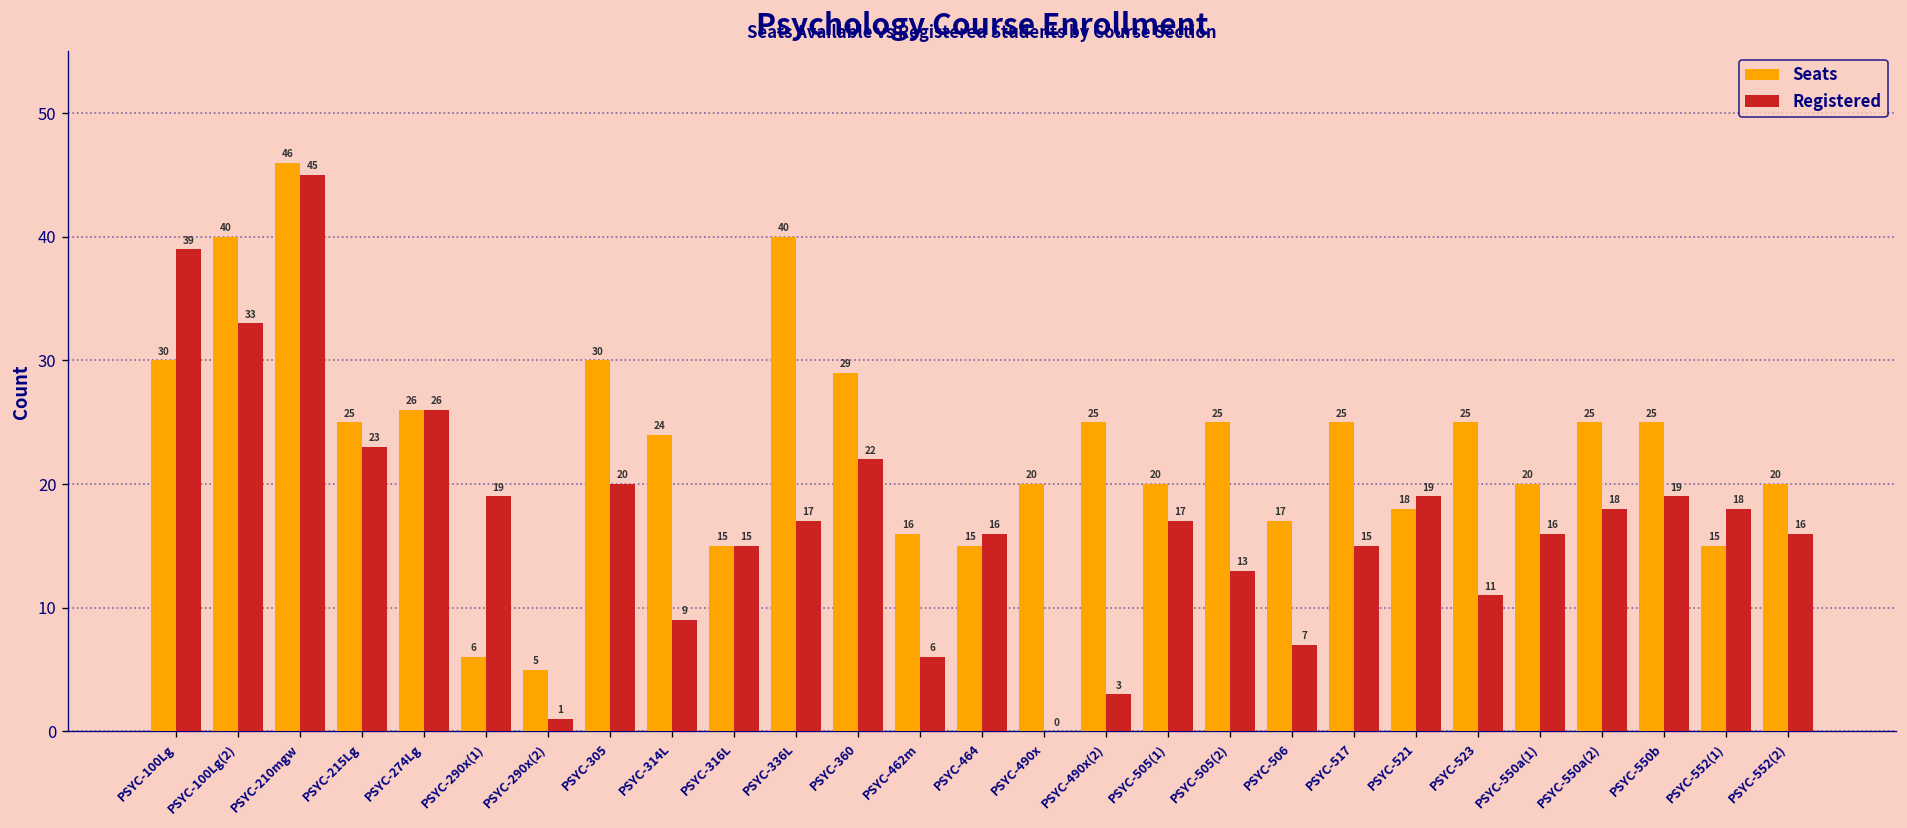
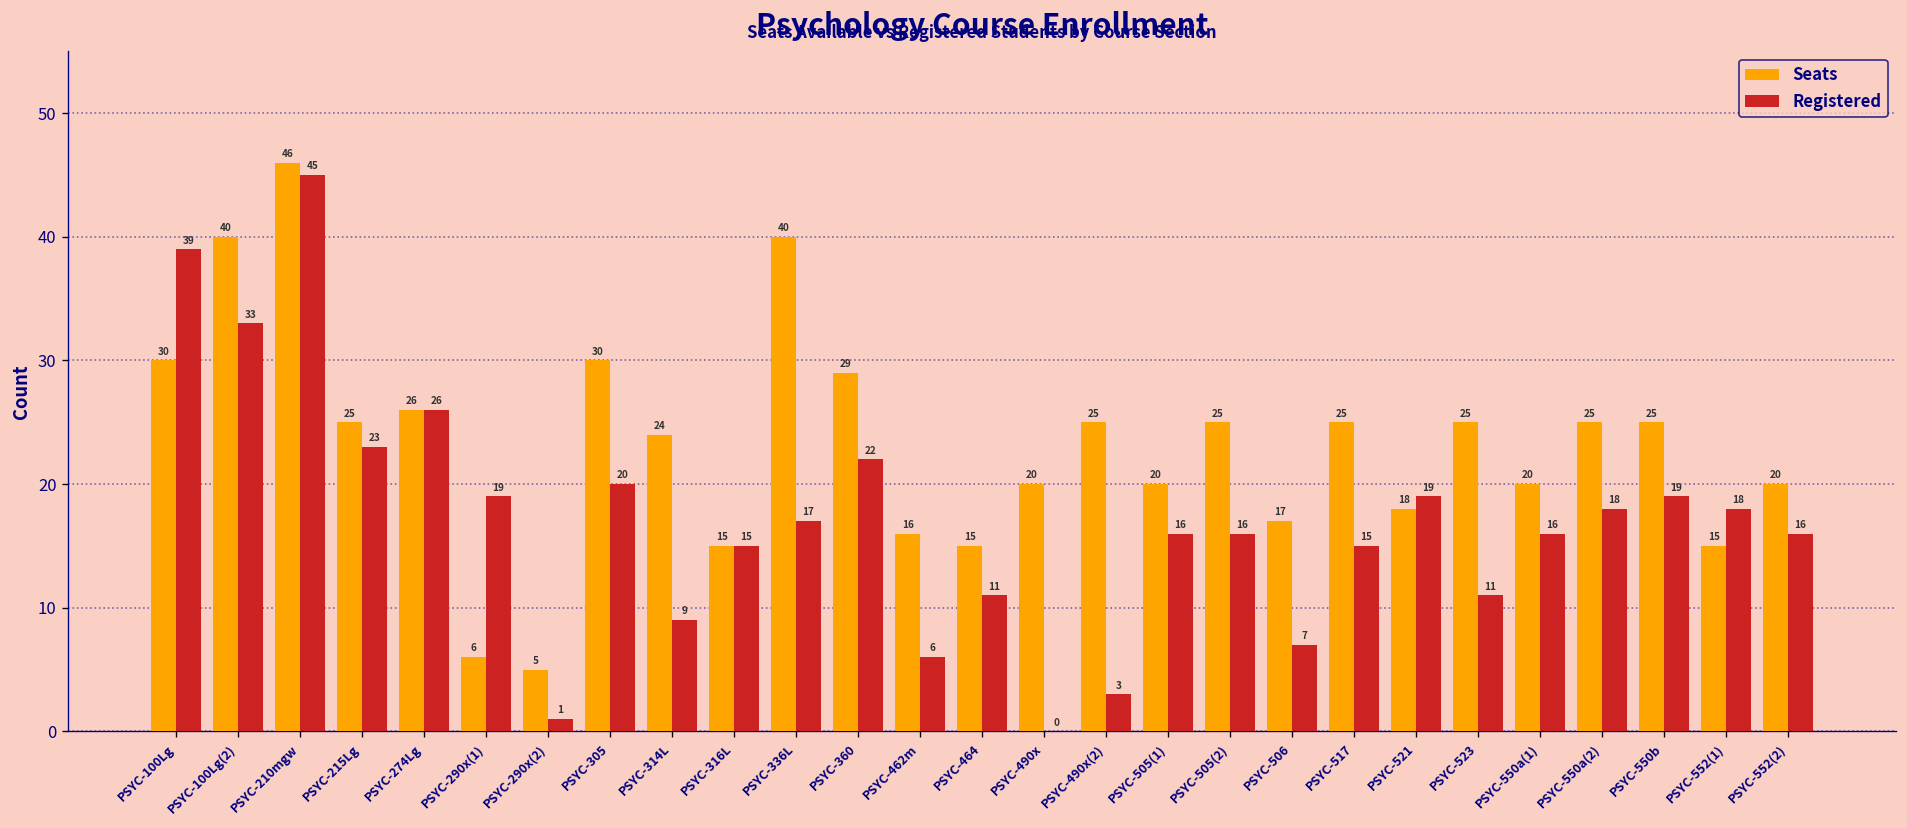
  {
    "Seats": {
      "PSYC-100Lg": 30,
      "PSYC-100Lg(2)": 40,
      "PSYC-210mgw": 46,
      "PSYC-215Lg": 25,
      "PSYC-274Lg": 26,
      "PSYC-290x(1)": 6,
      "PSYC-290x(2)": 5,
      "PSYC-305": 30,
      "PSYC-314L": 24,
      "PSYC-316L": 15,
      "PSYC-336L": 40,
      "PSYC-360": 29,
      "PSYC-462m": 16,
      "PSYC-464": 15,
      "PSYC-490x": 20,
      "PSYC-490x(2)": 25,
      "PSYC-505(1)": 20,
      "PSYC-505(2)": 25,
      "PSYC-506": 17,
      "PSYC-517": 25,
      "PSYC-521": 18,
      "PSYC-523": 25,
      "PSYC-550a(1)": 20,
      "PSYC-550a(2)": 25,
      "PSYC-550b": 25,
      "PSYC-552(1)": 15,
      "PSYC-552(2)": 20
    },
    "Registered": {
      "PSYC-100Lg": 39,
      "PSYC-100Lg(2)": 33,
      "PSYC-210mgw": 45,
      "PSYC-215Lg": 23,
      "PSYC-274Lg": 26,
      "PSYC-290x(1)": 19,
      "PSYC-290x(2)": 1,
      "PSYC-305": 20,
      "PSYC-314L": 9,
      "PSYC-316L": 15,
      "PSYC-336L": 17,
      "PSYC-360": 22,
      "PSYC-462m": 6,
-     "PSYC-464": 16,
+     "PSYC-464": 11,
      "PSYC-490x": 0,
      "PSYC-490x(2)": 3,
-     "PSYC-505(1)": 17,
-     "PSYC-505(2)": 13,
+     "PSYC-505(1)": 16,
+     "PSYC-505(2)": 16,
      "PSYC-506": 7,
      "PSYC-517": 15,
      "PSYC-521": 19,
      "PSYC-523": 11,
      "PSYC-550a(1)": 16,
      "PSYC-550a(2)": 18,
      "PSYC-550b": 19,
      "PSYC-552(1)": 18,
      "PSYC-552(2)": 16
    }
  }
